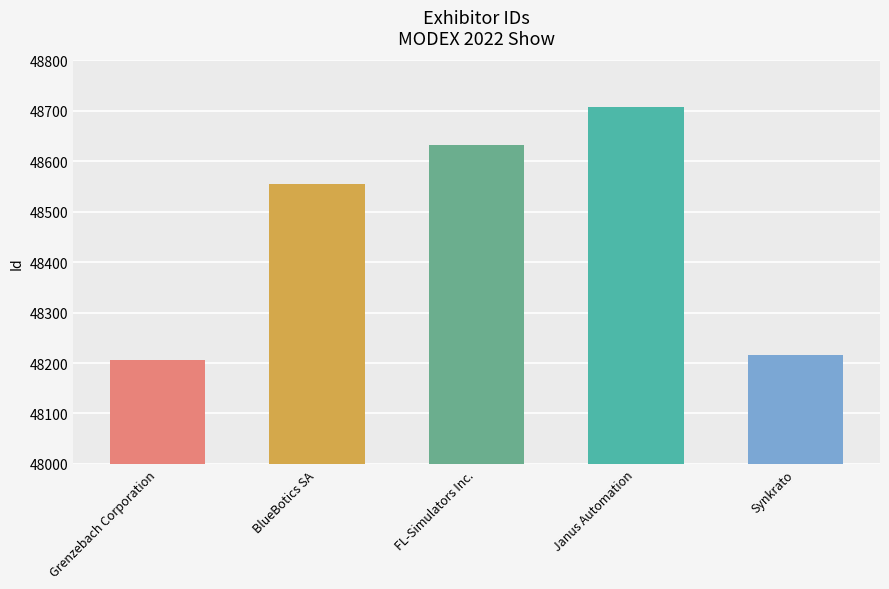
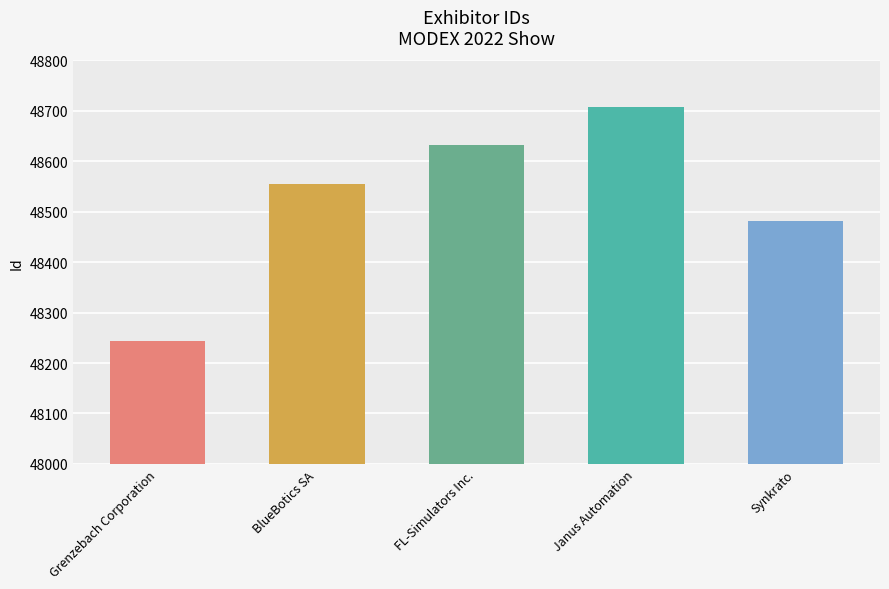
  {
-   "Grenzebach Corporation": 48210,
+   "Grenzebach Corporation": 48240,
    "BlueBotics SA": 48560,
    "FL-Simulators Inc.": 48630,
    "Janus Automation": 48710,
-   "Synkrato": 48220
+   "Synkrato": 48480
  }
